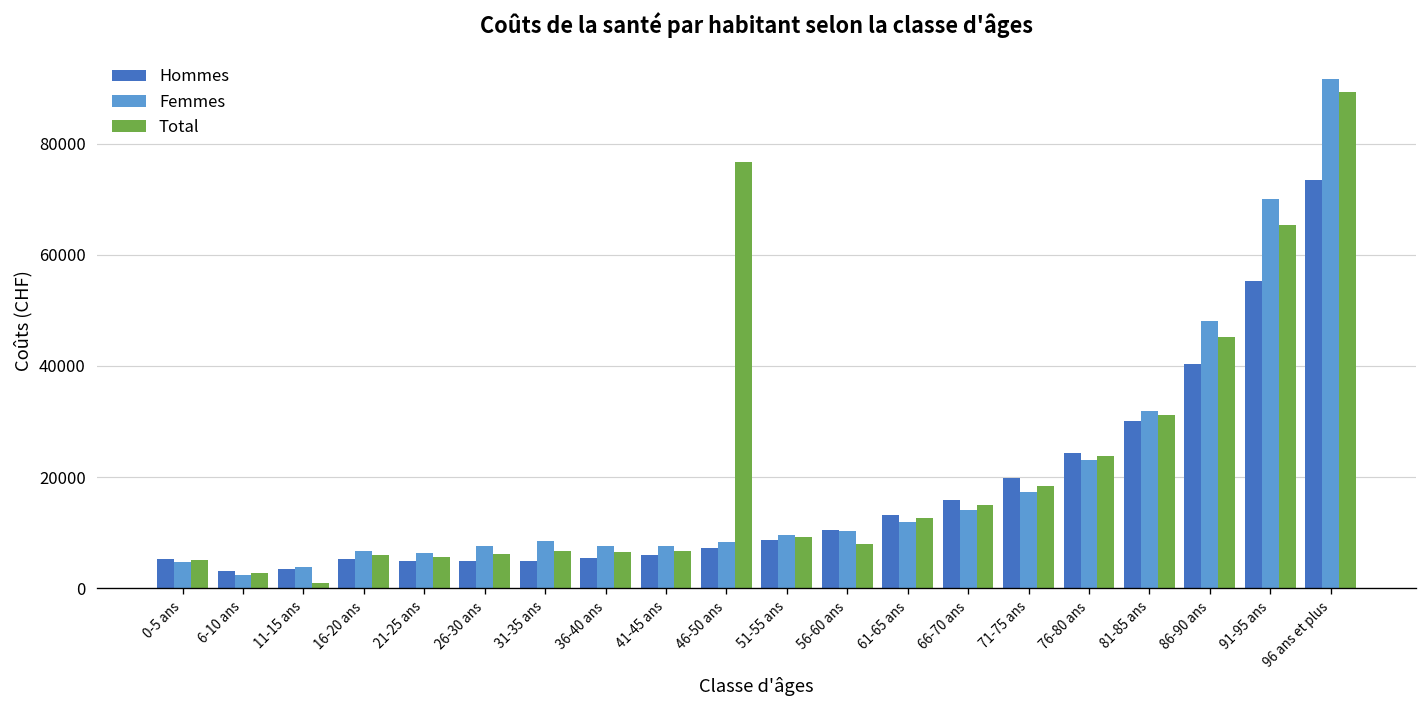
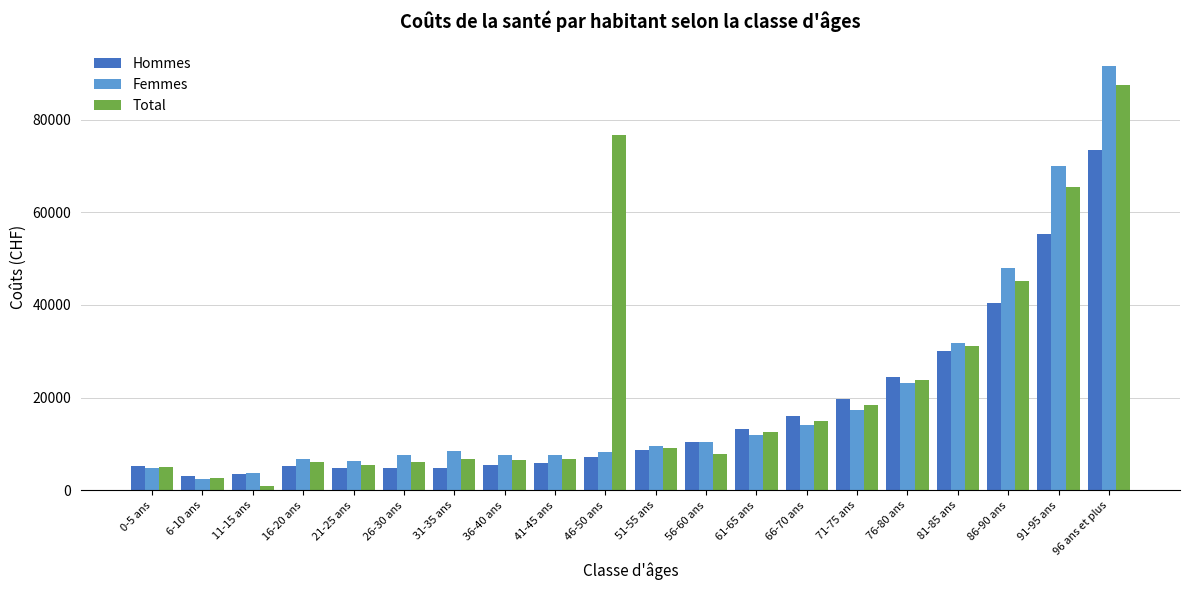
  {
    "Total": {
      "0-5 ans": 5000,
      "6-10 ans": 3000,
      "11-15 ans": 1000,
      "16-20 ans": 6000,
      "21-25 ans": 6000,
      "26-30 ans": 6000,
      "31-35 ans": 7000,
      "36-40 ans": 6000,
      "41-45 ans": 7000,
      "46-50 ans": 77000,
      "51-55 ans": 9000,
      "56-60 ans": 8000,
      "61-65 ans": 13000,
      "66-70 ans": 15000,
      "71-75 ans": 18000,
      "76-80 ans": 24000,
      "81-85 ans": 31000,
      "86-90 ans": 45000,
      "91-95 ans": 65000,
-     "96 ans et plus": 89000
+     "96 ans et plus": 88000
    }
  }
